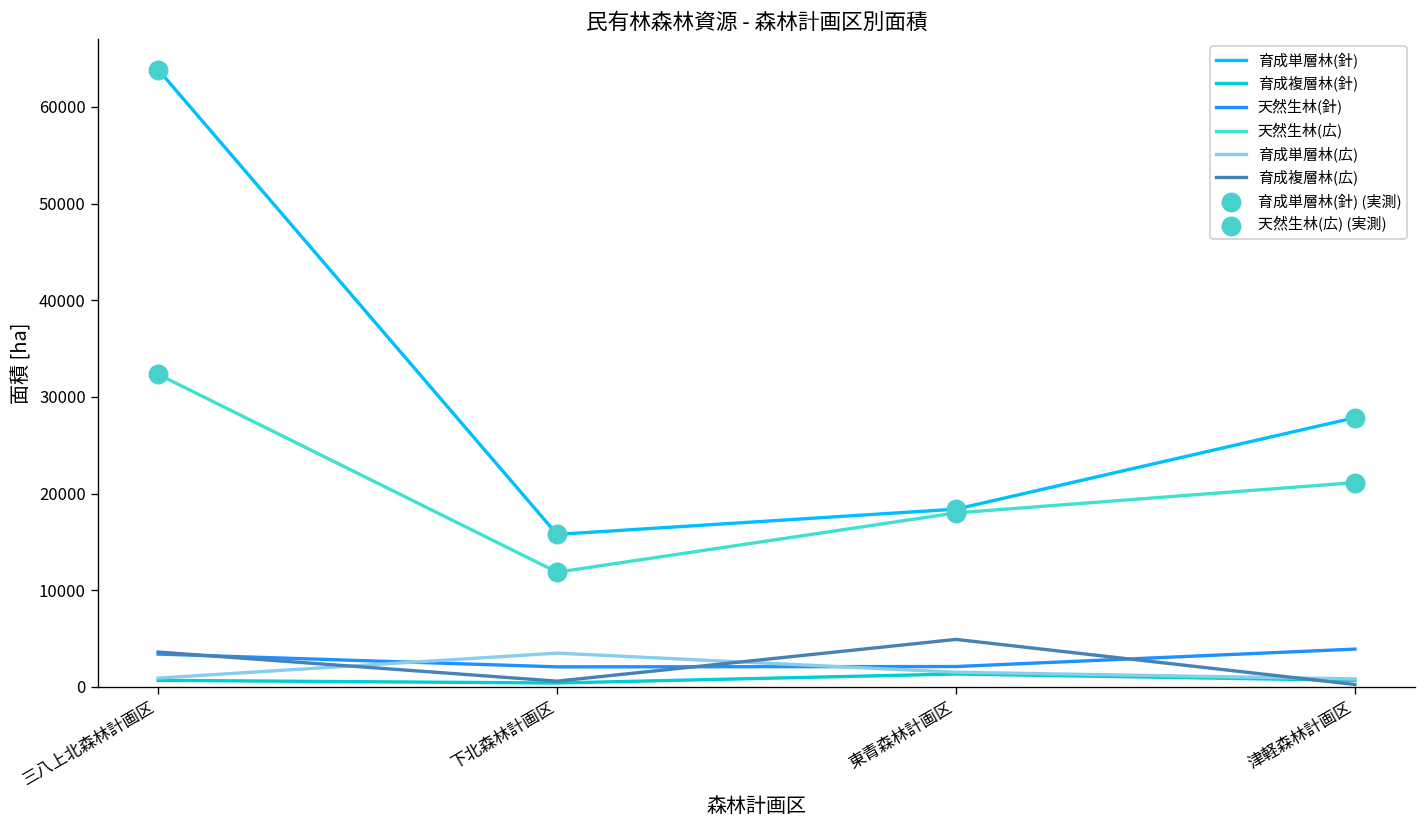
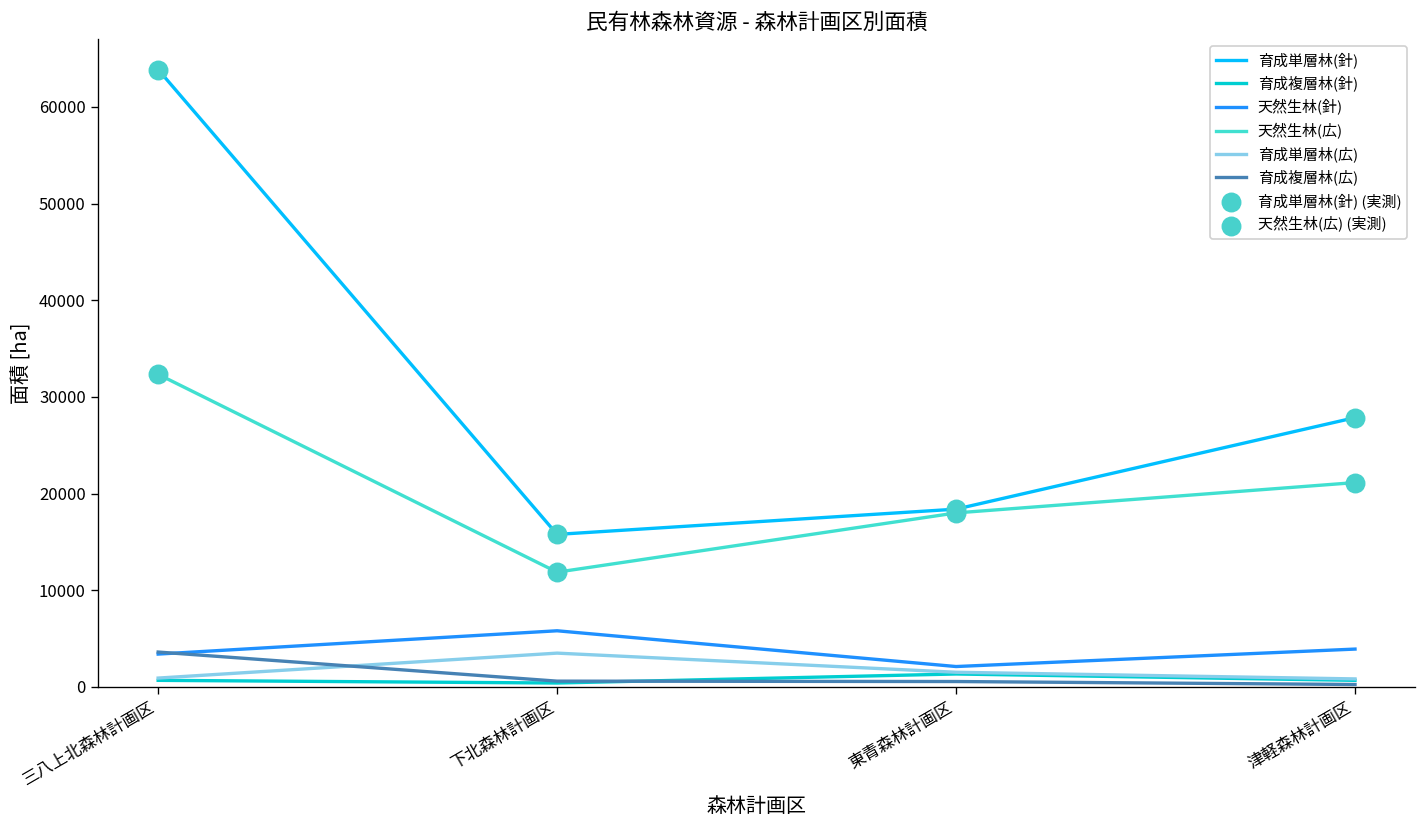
  {
    "天然生林(針)": {
-     "下北森林計画区": 2000,
+     "下北森林計画区": 6000,
      "東青森林計画区": 2000,
      "津軽森林計画区": 4000
    },
    "育成単層林(広)": {
      "下北森林計画区": 4000
    },
    "育成複層林(広)": {
-     "東青森林計画区": 5000,
+     "東青森林計画区": 1000,
      "津軽森林計画区": 0
    }
  }
